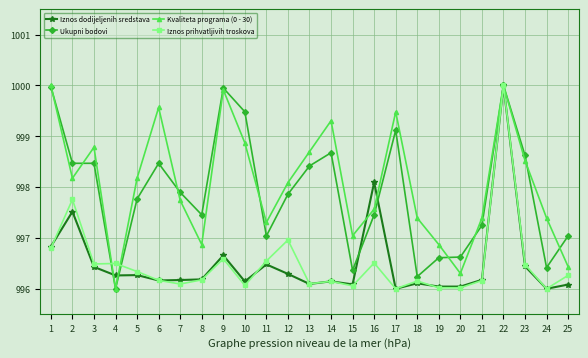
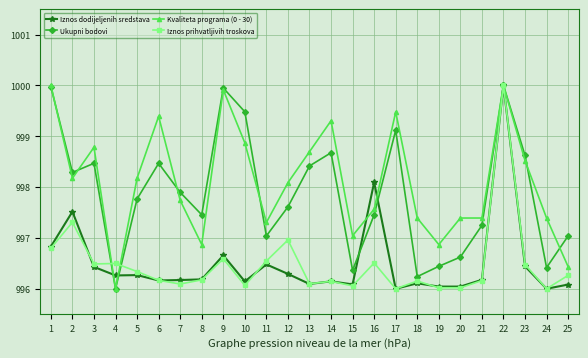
  {
    "Iznos dodijeljenih sredstava": {
      "2": 997.5,
      "3": 996.4,
      "4": 996.3,
      "5": 996.3,
      "7": 996.2,
      "9": 996.7,
      "10": 996.1,
      "11": 996.5,
      "12": 996.3,
      "16": 998.1,
      "25": 996.1
    },
    "Ukupni bodovi": {
-     "2": 998.5,
+     "2": 998.3,
      "3": 998.5,
      "5": 997.8,
      "6": 998.5,
      "7": 997.9,
      "8": 997.5,
      "10": 999.5,
      "11": 997.0,
-     "12": 997.9,
+     "12": 997.6,
      "13": 998.4,
      "14": 998.7,
      "15": 996.4,
      "16": 997.5,
      "17": 999.1,
      "18": 996.2,
-     "19": 996.6,
+     "19": 996.4,
      "20": 996.6,
      "21": 997.2,
      "23": 998.6,
      "24": 996.4,
      "25": 997.0
    },
    "Kvaliteta programa (0 - 30)": {
      "2": 998.2,
      "3": 998.8,
      "5": 998.2,
-     "6": 999.6,
+     "6": 999.4,
      "7": 997.7,
      "8": 996.9,
      "10": 998.9,
      "11": 997.3,
      "12": 998.1,
      "13": 998.7,
      "14": 999.3,
      "15": 997.0,
      "16": 997.6,
      "17": 999.5,
      "18": 997.4,
      "19": 996.9,
-     "20": 996.3,
+     "20": 997.4,
      "21": 997.4,
      "23": 998.5,
      "24": 997.4,
      "25": 996.4
    },
    "Iznos prihvatljivih troskova": {
-     "2": 997.8,
+     "2": 997.3,
      "3": 996.5,
      "4": 996.5,
      "5": 996.3,
      "7": 996.1,
      "9": 996.6,
      "10": 996.1,
      "11": 996.5,
      "12": 997.0,
      "16": 996.5,
      "25": 996.3
    }
  }
